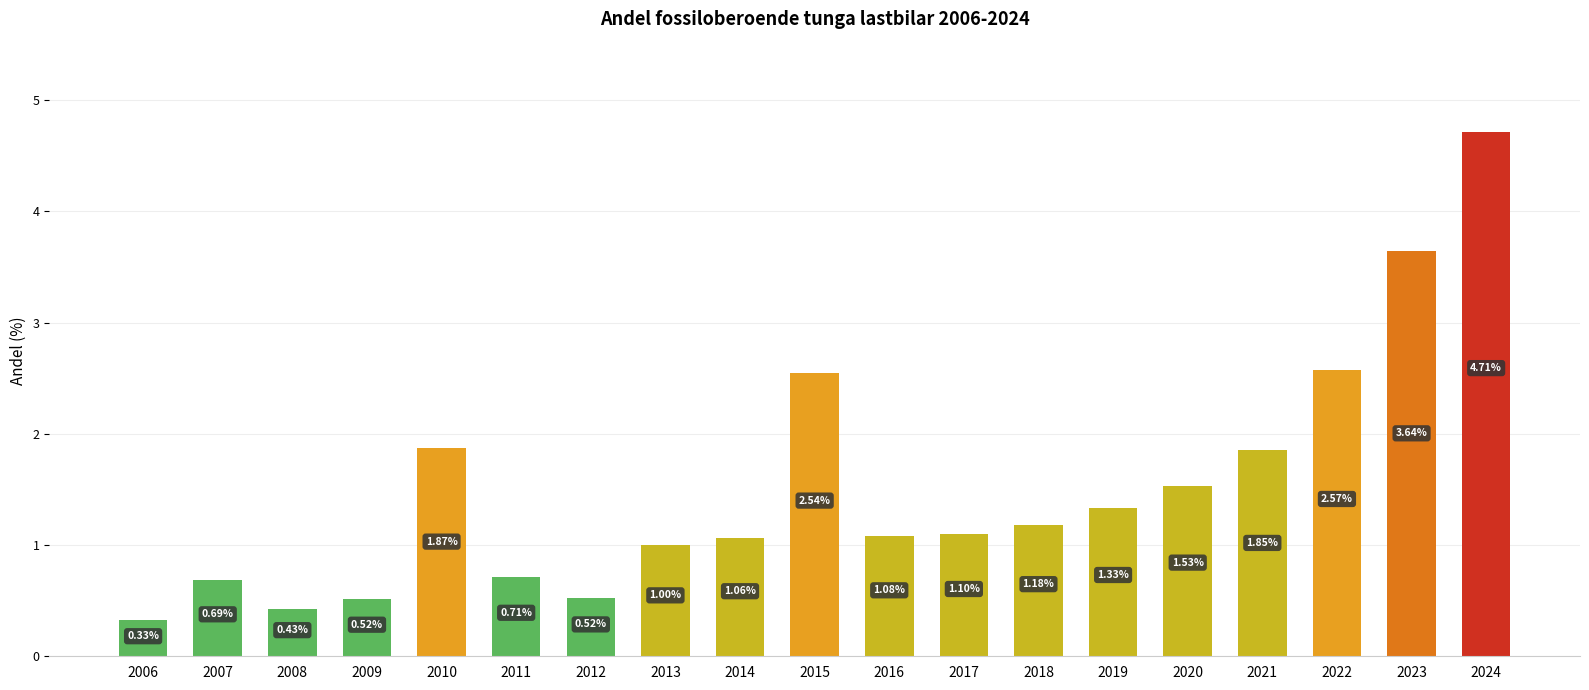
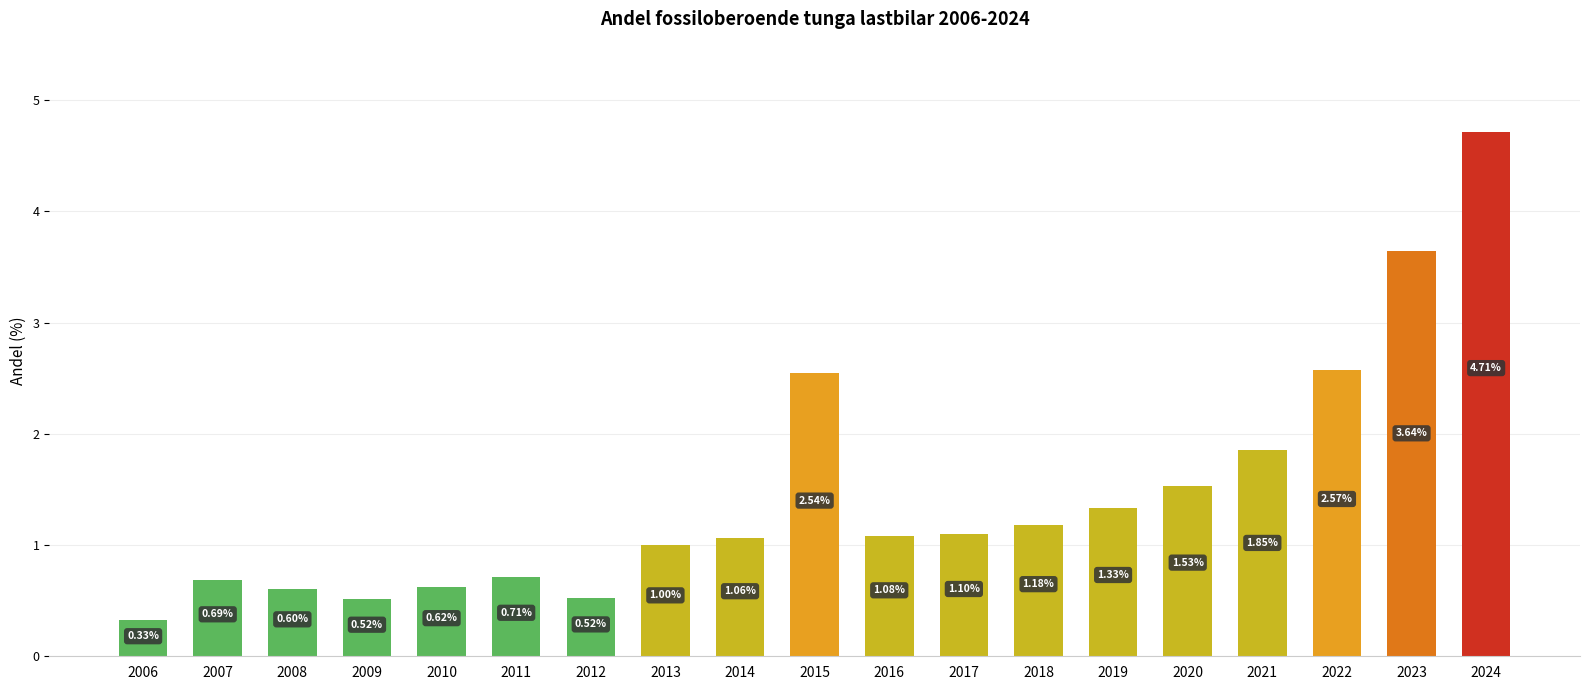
  {
-   "2008": "0.43%",
-   "2010": "1.87%"
+   "2008": "0.60%",
+   "2010": "0.62%"
  }
